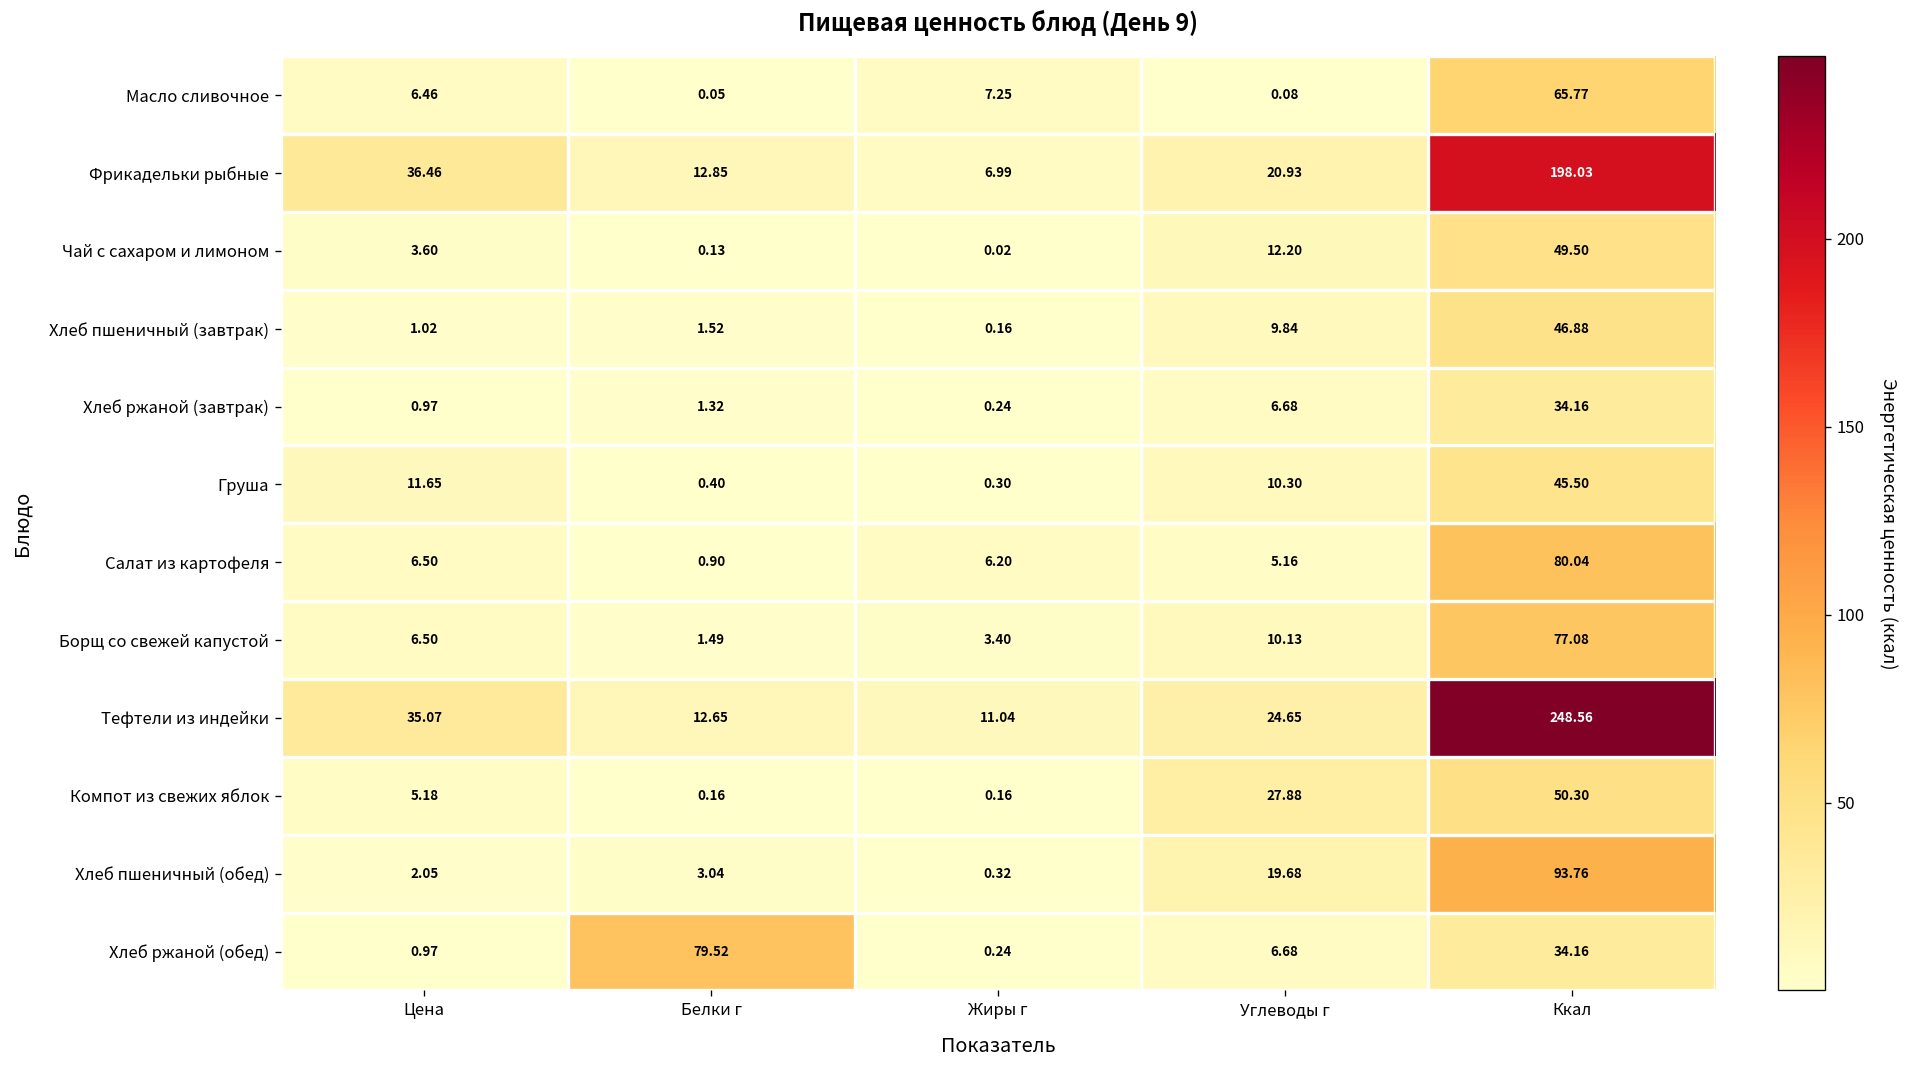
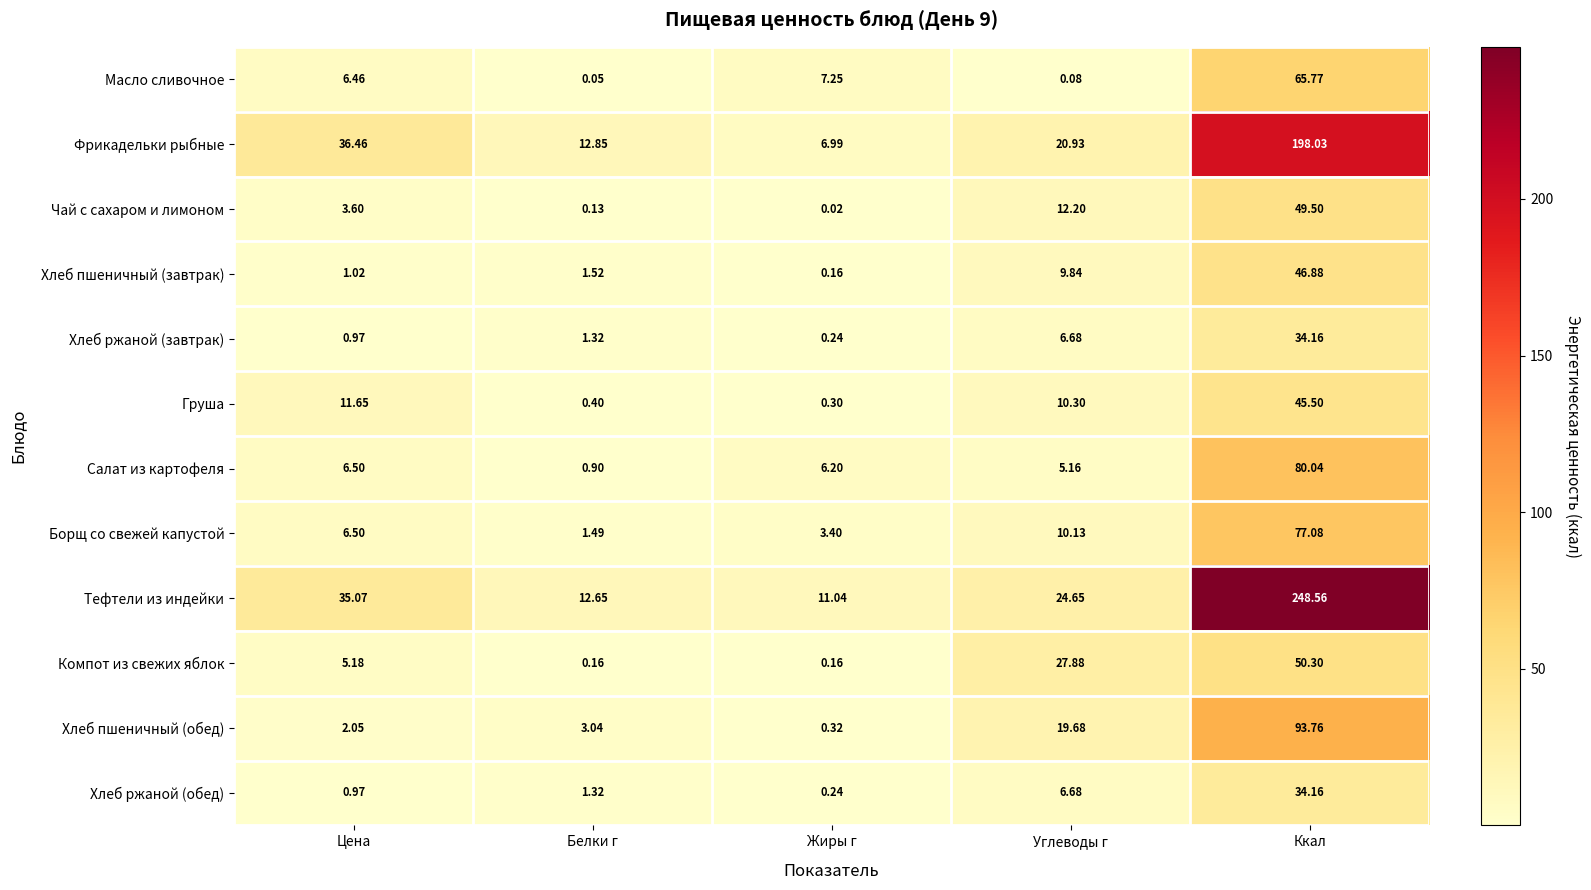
  {
    "Масло сливочное": {
      "Цена": 6.46,
      "Белки г": 0.05,
      "Жиры г": 7.25,
      "Углеводы г": 0.08,
      "Ккал": 65.77
    },
    "Фрикадельки рыбные": {
      "Цена": 36.46,
      "Белки г": 12.85,
      "Жиры г": 6.99,
      "Углеводы г": 20.93,
      "Ккал": 198.03
    },
    "Чай с сахаром и лимоном": {
      "Цена": 3.60,
      "Белки г": 0.13,
      "Жиры г": 0.02,
      "Углеводы г": 12.20,
      "Ккал": 49.50
    },
    "Хлеб пшеничный (завтрак)": {
      "Цена": 1.02,
      "Белки г": 1.52,
      "Жиры г": 0.16,
      "Углеводы г": 9.84,
      "Ккал": 46.88
    },
    "Хлеб ржаной (завтрак)": {
      "Цена": 0.97,
      "Белки г": 1.32,
      "Жиры г": 0.24,
      "Углеводы г": 6.68,
      "Ккал": 34.16
    },
    "Груша": {
      "Цена": 11.65,
      "Белки г": 0.40,
      "Жиры г": 0.30,
      "Углеводы г": 10.30,
      "Ккал": 45.50
    },
    "Салат из картофеля": {
      "Цена": 6.50,
      "Белки г": 0.90,
      "Жиры г": 6.20,
      "Углеводы г": 5.16,
      "Ккал": 80.04
    },
    "Борщ со свежей капустой": {
      "Цена": 6.50,
      "Белки г": 1.49,
      "Жиры г": 3.40,
      "Углеводы г": 10.13,
      "Ккал": 77.08
    },
    "Тефтели из индейки": {
      "Цена": 35.07,
      "Белки г": 12.65,
      "Жиры г": 11.04,
      "Углеводы г": 24.65,
      "Ккал": 248.56
    },
    "Компот из свежих яблок": {
      "Цена": 5.18,
      "Белки г": 0.16,
      "Жиры г": 0.16,
      "Углеводы г": 27.88,
      "Ккал": 50.30
    },
    "Хлеб пшеничный (обед)": {
      "Цена": 2.05,
      "Белки г": 3.04,
      "Жиры г": 0.32,
      "Углеводы г": 19.68,
      "Ккал": 93.76
    },
    "Хлеб ржаной (обед)": {
      "Цена": 0.97,
-     "Белки г": 79.52,
+     "Белки г": 1.32,
      "Жиры г": 0.24,
      "Углеводы г": 6.68,
      "Ккал": 34.16
    }
  }
